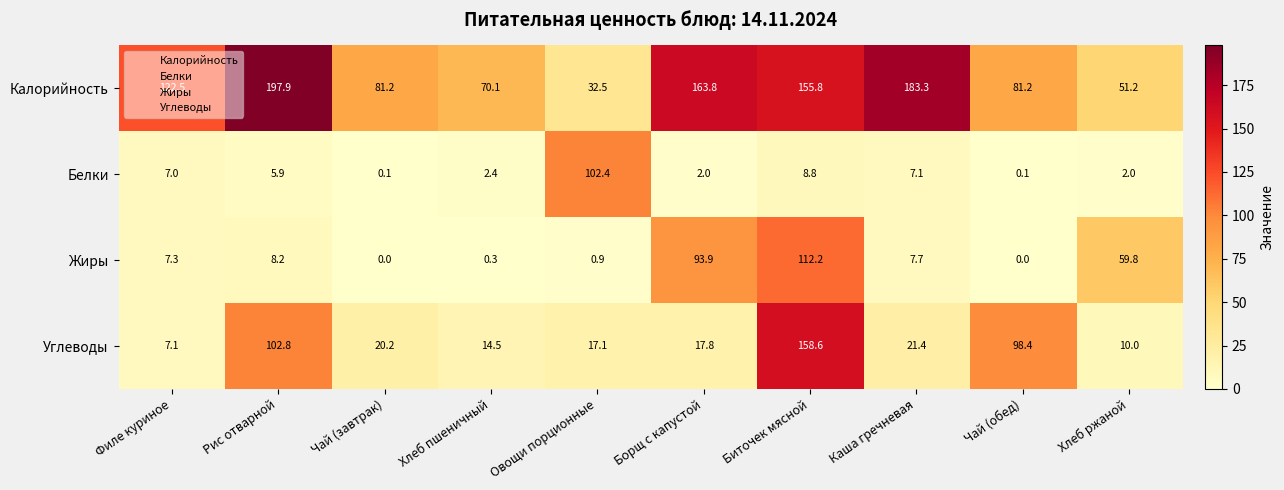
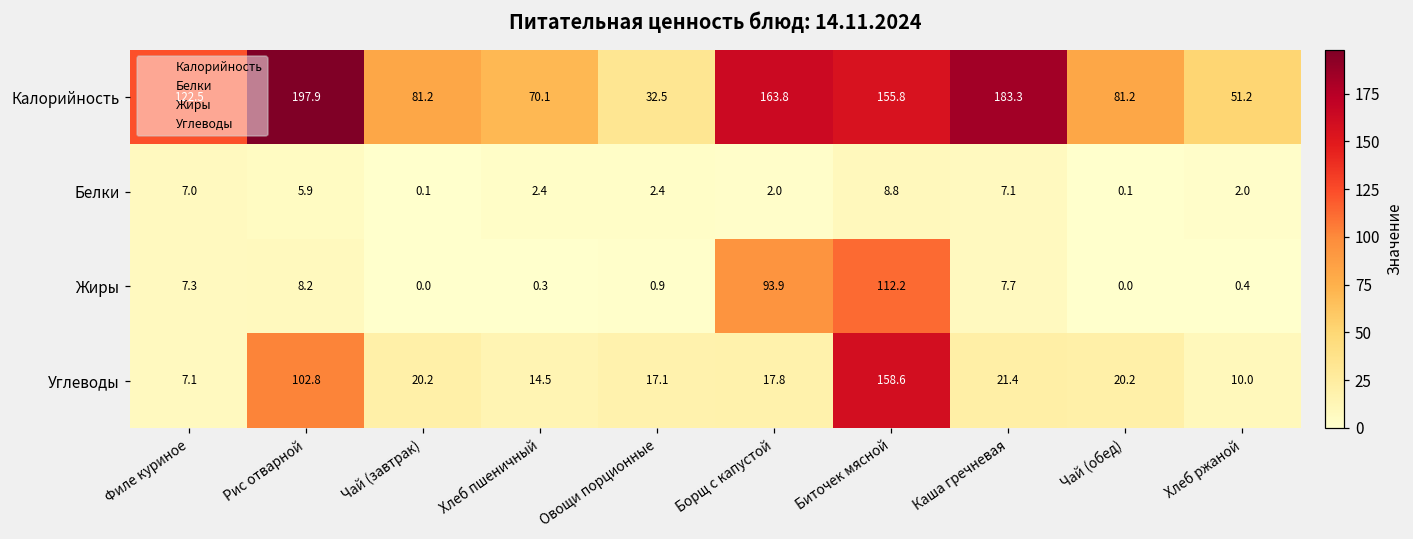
  {
    "Калорийность": {
      "Рис отварной": 197.9,
      "Чай (завтрак)": 81.2,
      "Хлеб пшеничный": 70.1,
      "Овощи порционные": 32.5,
      "Борщ с капустой": 163.8,
      "Биточек мясной": 155.8,
      "Каша гречневая": 183.3,
      "Чай (обед)": 81.2,
      "Хлеб ржаной": 51.2
    },
    "Белки": {
      "Филе куриное": 7.0,
      "Рис отварной": 5.9,
      "Чай (завтрак)": 0.1,
      "Хлеб пшеничный": 2.4,
-     "Овощи порционные": 102.4,
+     "Овощи порционные": 2.4,
      "Борщ с капустой": 2.0,
      "Биточек мясной": 8.8,
      "Каша гречневая": 7.1,
      "Чай (обед)": 0.1,
      "Хлеб ржаной": 2.0
    },
    "Жиры": {
      "Филе куриное": 7.3,
      "Рис отварной": 8.2,
      "Чай (завтрак)": 0.0,
      "Хлеб пшеничный": 0.3,
      "Овощи порционные": 0.9,
      "Борщ с капустой": 93.9,
      "Биточек мясной": 112.2,
      "Каша гречневая": 7.7,
      "Чай (обед)": 0.0,
-     "Хлеб ржаной": 59.8
+     "Хлеб ржаной": 0.4
    },
    "Углеводы": {
      "Филе куриное": 7.1,
      "Рис отварной": 102.8,
      "Чай (завтрак)": 20.2,
      "Хлеб пшеничный": 14.5,
      "Овощи порционные": 17.1,
      "Борщ с капустой": 17.8,
      "Биточек мясной": 158.6,
      "Каша гречневая": 21.4,
-     "Чай (обед)": 98.4,
+     "Чай (обед)": 20.2,
      "Хлеб ржаной": 10.0
    }
  }
